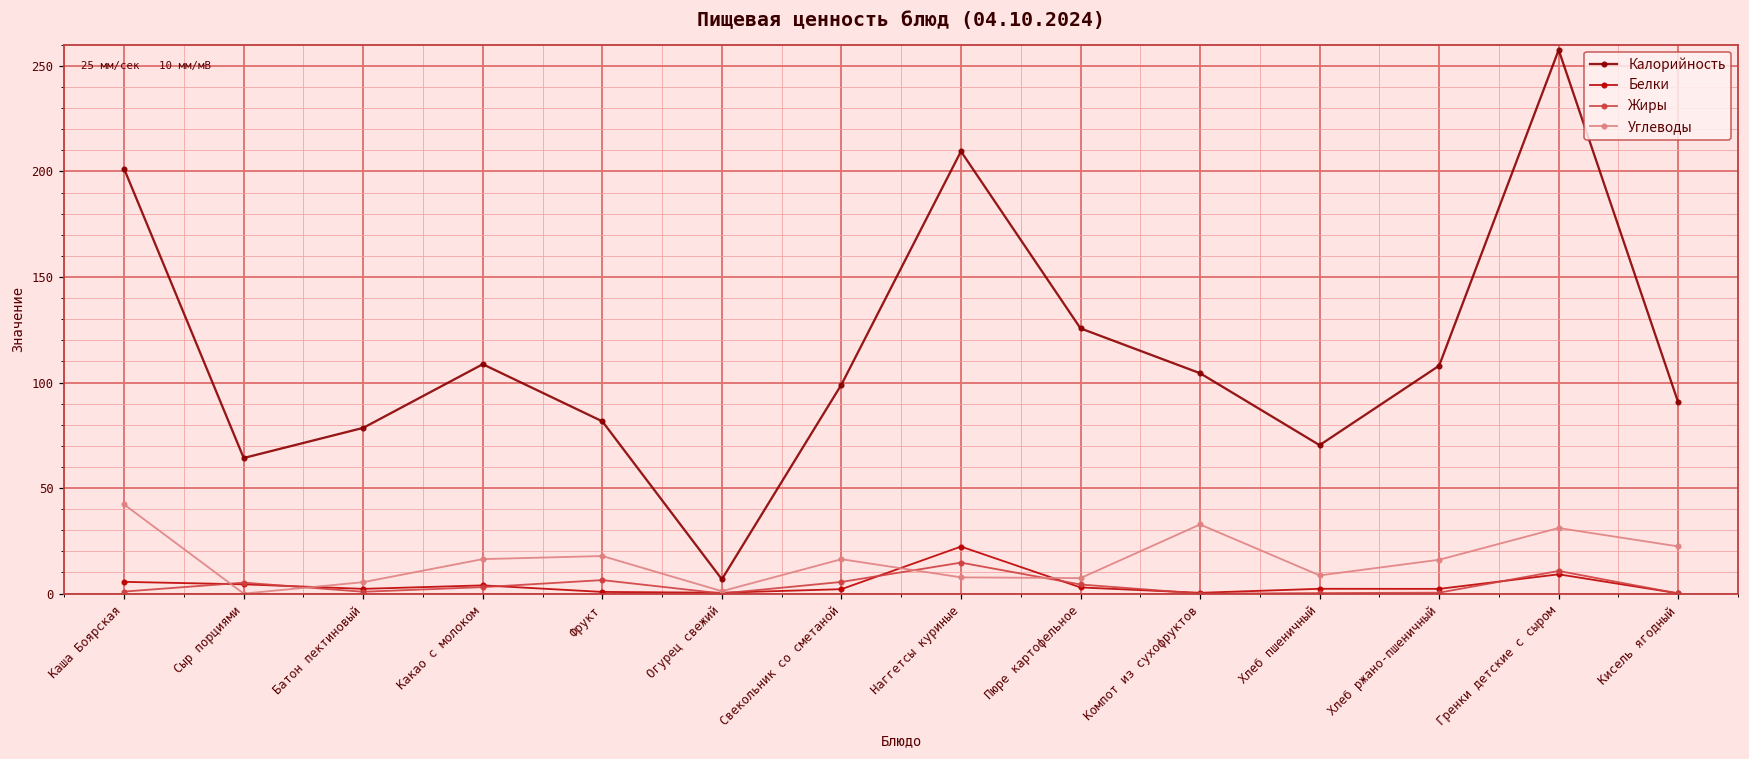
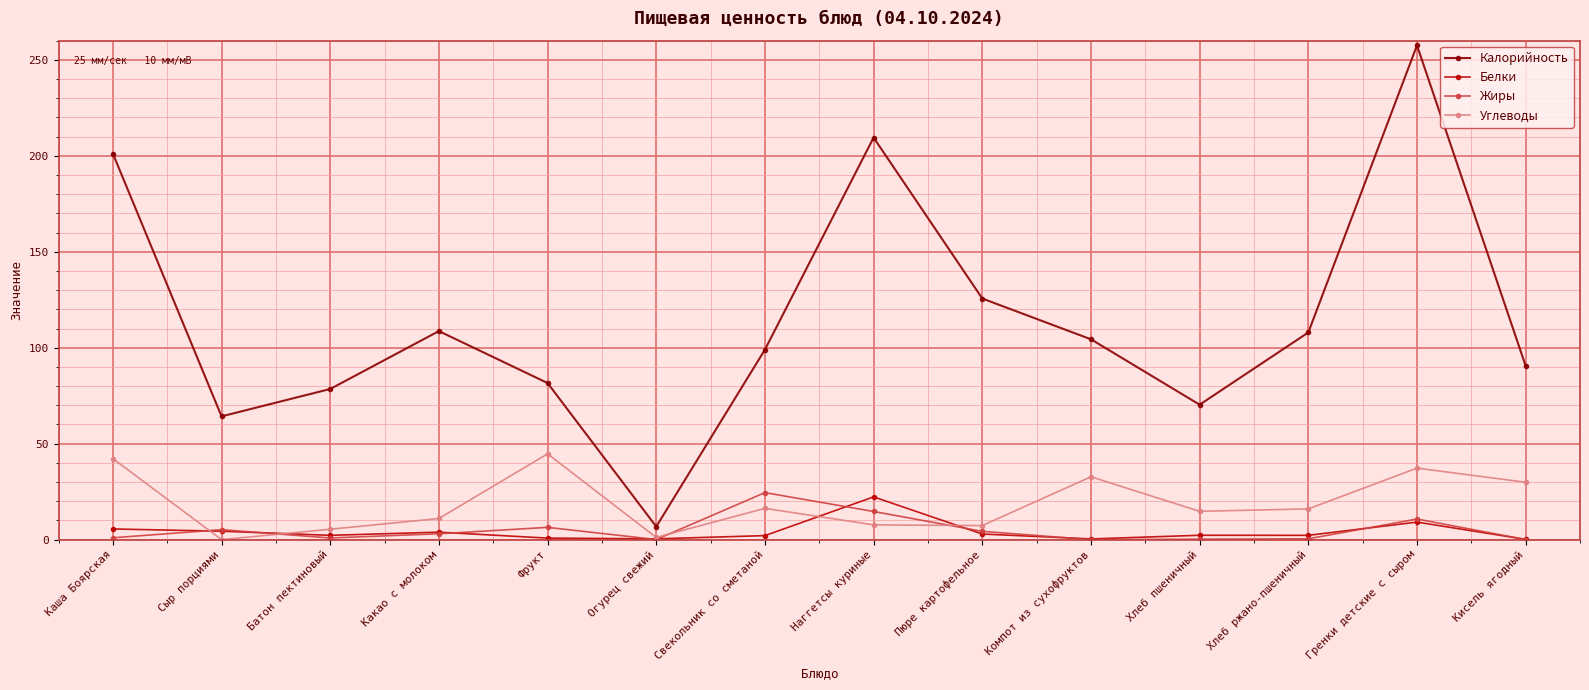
  {
    "Жиры": {
      "Каша Боярская": 1,
      "Батон пектиновый": 1,
      "Фрукт": 6,
-     "Свекольник со сметаной": 6,
+     "Свекольник со сметаной": 25,
      "Наггетсы куриные": 15,
      "Пюре картофельное": 4,
      "Хлеб пшеничный": 0,
      "Хлеб ржано-пшеничный": 0,
      "Гренки детские с сыром": 11
    },
    "Углеводы": {
      "Каша Боярская": 42,
      "Сыр порциями": 0,
      "Батон пектиновый": 5,
-     "Какао с молоком": 16,
-     "Фрукт": 18,
+     "Какао с молоком": 11,
+     "Фрукт": 45,
      "Свекольник со сметаной": 16,
      "Наггетсы куриные": 8,
      "Пюре картофельное": 7,
      "Компот из сухофруктов": 33,
-     "Хлеб пшеничный": 9,
+     "Хлеб пшеничный": 15,
      "Хлеб ржано-пшеничный": 16,
-     "Гренки детские с сыром": 31,
-     "Кисель ягодный": 22
+     "Гренки детские с сыром": 37,
+     "Кисель ягодный": 30
    }
  }
